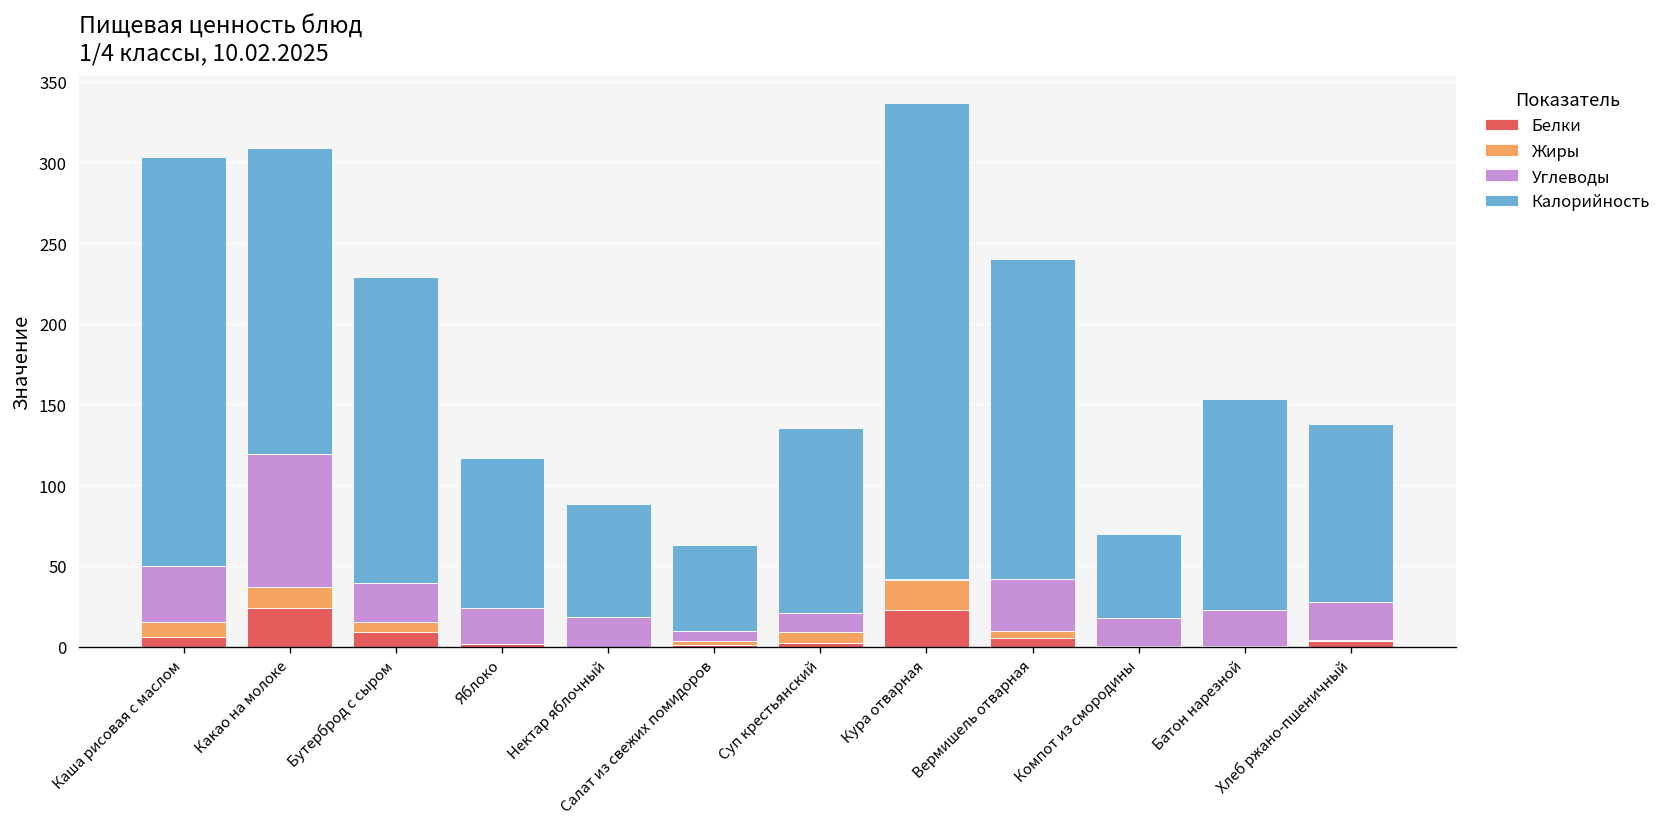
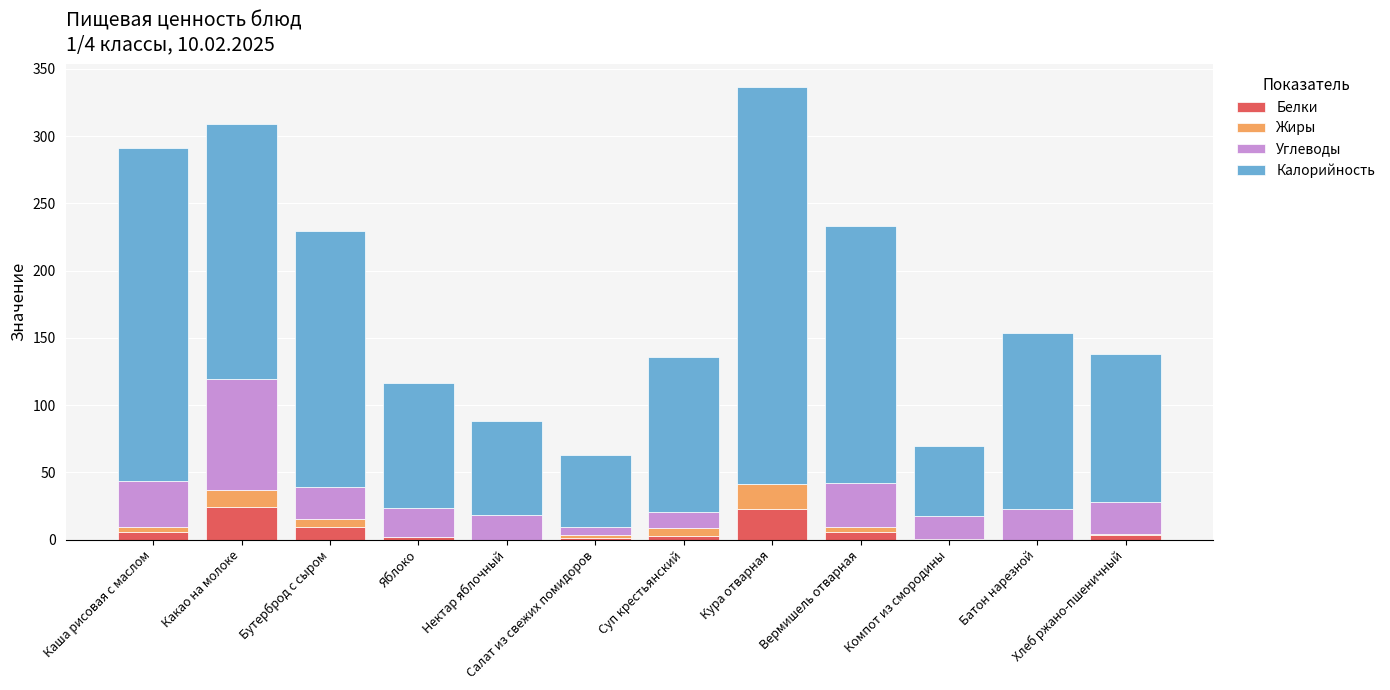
  {
    "Белки": {
      "Каша рисовая с маслом": 6,
      "Какао на молоке": 24,
      "Бутерброд с сыром": 9,
      "Суп крестьянский": 2,
      "Кура отварная": 23,
      "Вермишель отварная": 5,
      "Хлеб ржано-пшеничный": 4
    },
    "Жиры": {
-     "Каша рисовая с маслом": 9,
+     "Каша рисовая с маслом": 3,
      "Какао на молоке": 12,
      "Бутерброд с сыром": 6,
      "Яблоко": 0,
      "Нектар яблочный": 0,
      "Салат из свежих помидоров": 3,
      "Суп крестьянский": 6,
      "Кура отварная": 19,
      "Вермишель отварная": 4,
      "Батон нарезной": 0
    },
    "Углеводы": {
      "Каша рисовая с маслом": 35,
      "Какао на молоке": 83,
      "Бутерброд с сыром": 24,
      "Яблоко": 22,
      "Нектар яблочный": 18,
      "Салат из свежих помидоров": 6,
      "Суп крестьянский": 12,
      "Вермишель отварная": 33,
      "Компот из смородины": 17,
      "Батон нарезной": 23,
      "Хлеб ржано-пшеничный": 23
    },
    "Калорийность": {
-     "Каша рисовая с маслом": 253,
+     "Каша рисовая с маслом": 247,
      "Какао на молоке": 190,
      "Бутерброд с сыром": 190,
      "Яблоко": 93,
      "Нектар яблочный": 70,
      "Салат из свежих помидоров": 53,
      "Суп крестьянский": 115,
      "Кура отварная": 295,
-     "Вермишель отварная": 198,
+     "Вермишель отварная": 191,
      "Компот из смородины": 52,
      "Батон нарезной": 131,
      "Хлеб ржано-пшеничный": 110
    }
  }
